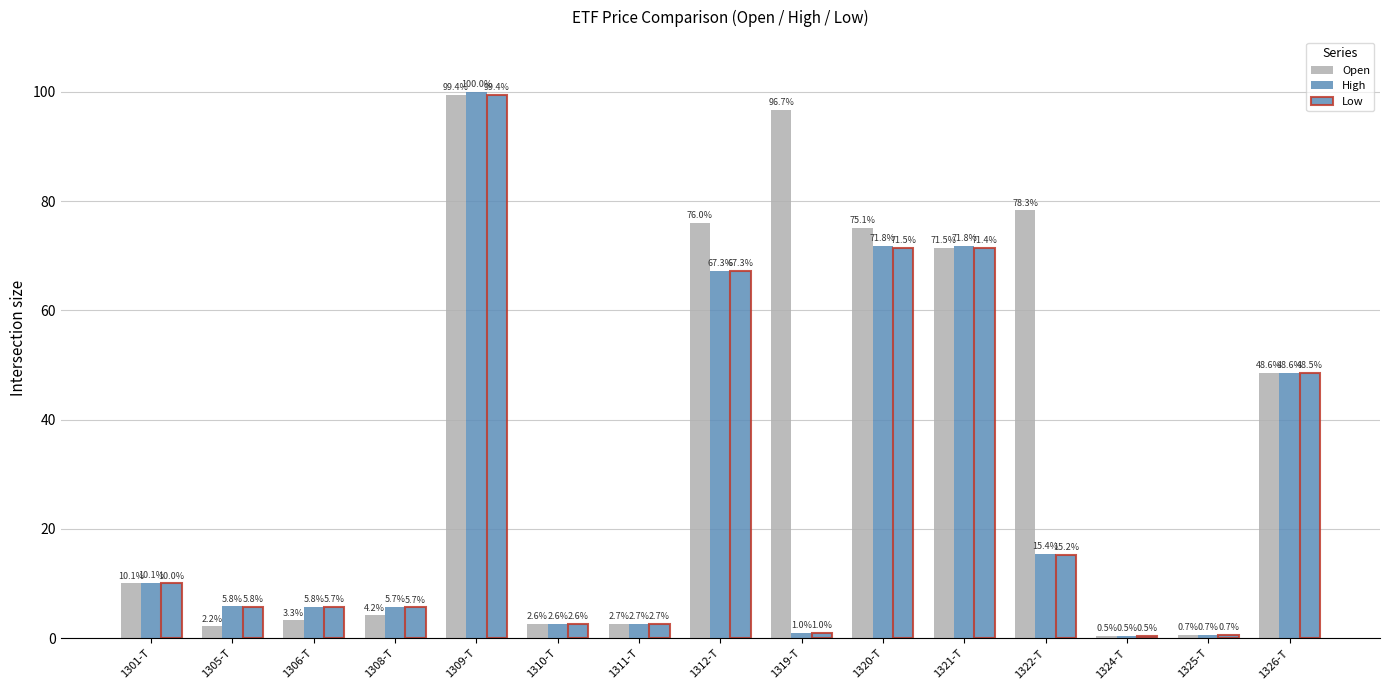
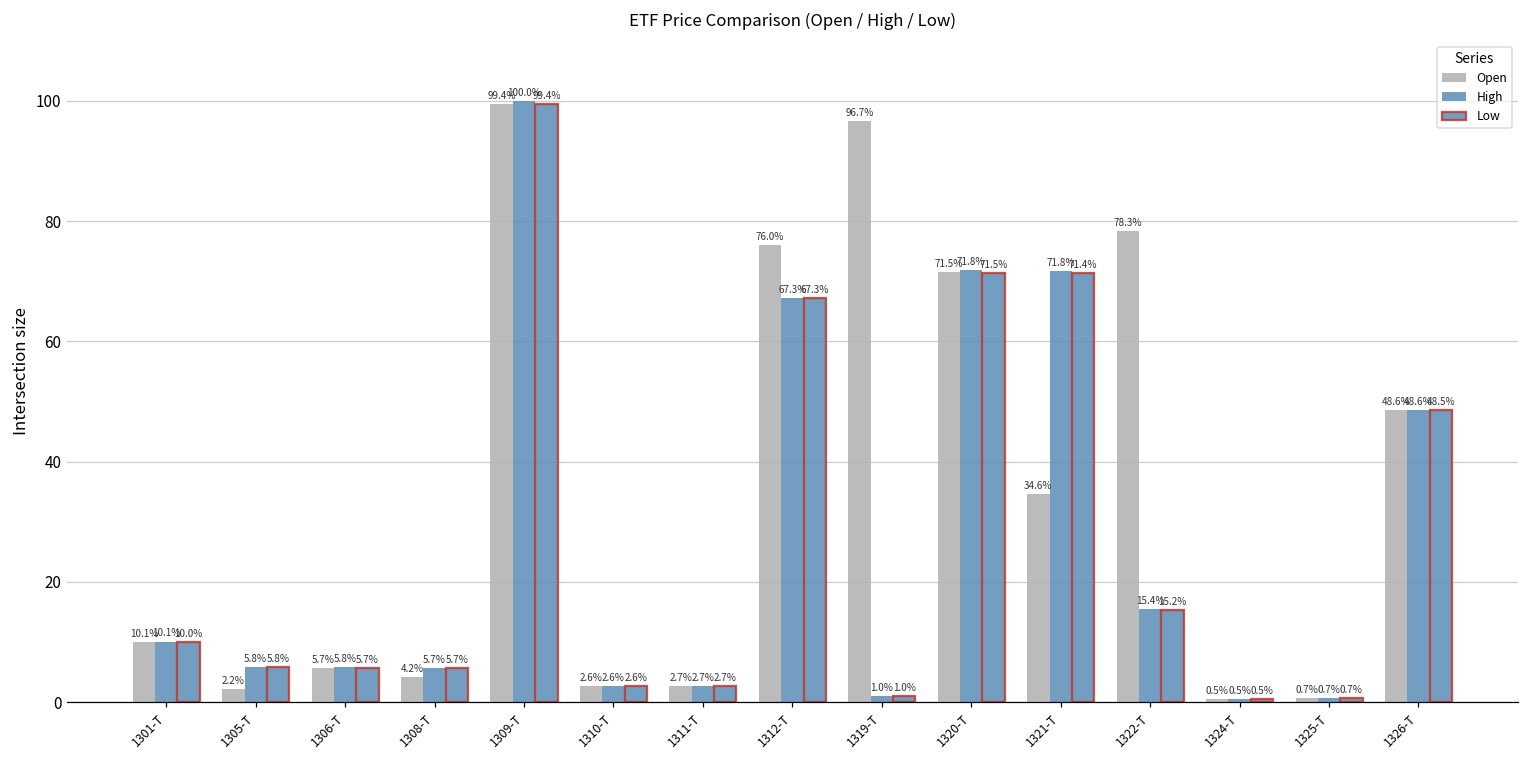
  {
    "Open": {
      "1305-T": "2.2%",
-     "1306-T": "3.3%",
+     "1306-T": "5.7%",
      "1308-T": "4.2%",
      "1310-T": "2.6%",
      "1311-T": "2.7%",
      "1312-T": "76.0%",
      "1319-T": "96.7%",
-     "1320-T": "75.1%",
-     "1321-T": "71.5%",
+     "1320-T": "71.5%",
+     "1321-T": "34.6%",
      "1322-T": "78.3%",
      "1324-T": "0.5%",
      "1325-T": "0.7%"
    }
  }
